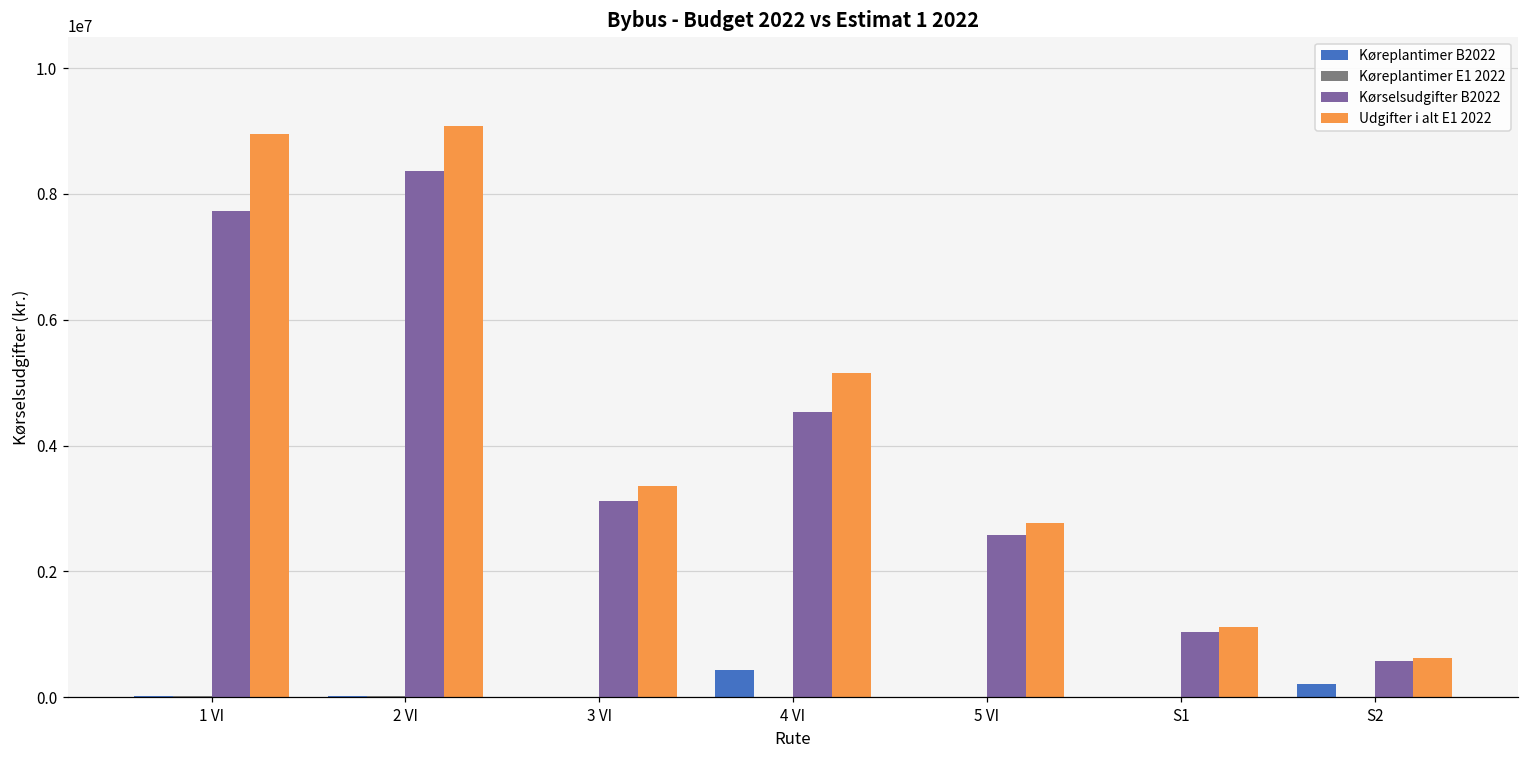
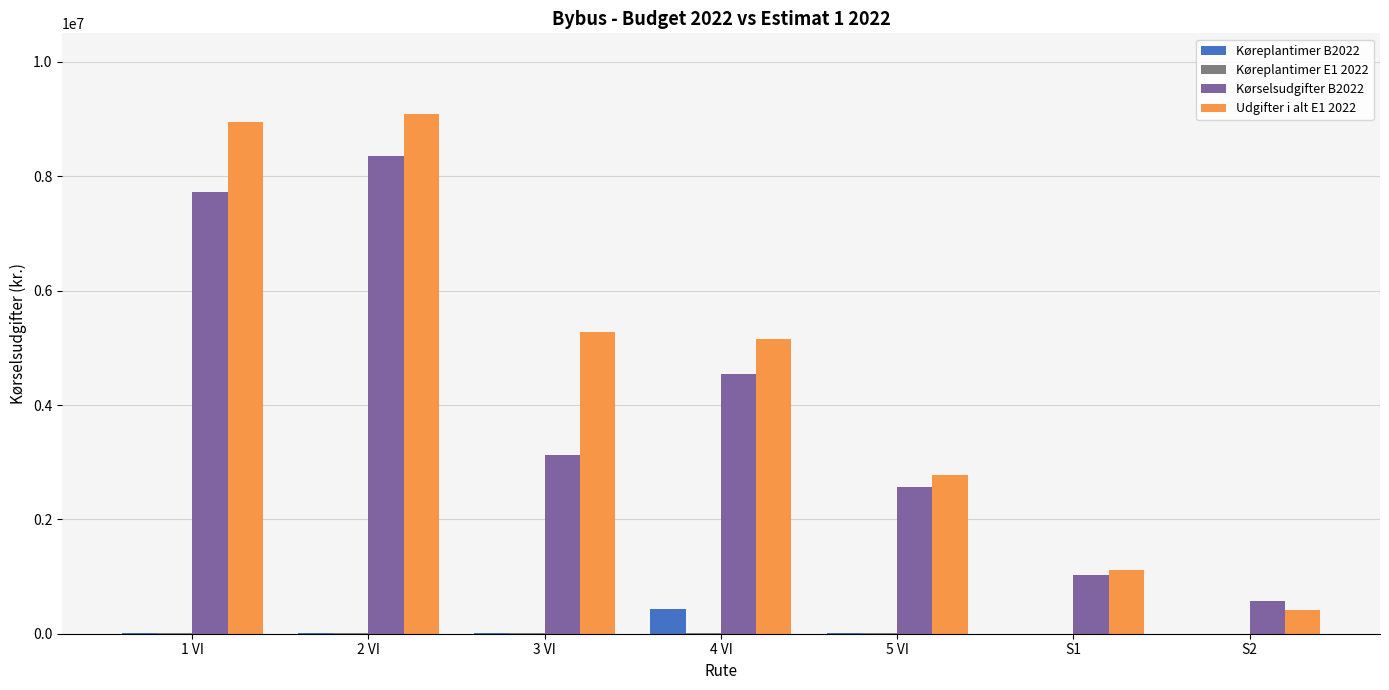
  {
    "Køreplantimer B2022": {
      "4 VI": 400000,
-     "S2": 200000
+     "S2": 0
    },
    "Udgifter i alt E1 2022": {
      "1 VI": 9000000,
      "2 VI": 9100000,
-     "3 VI": 3400000,
+     "3 VI": 5300000,
      "4 VI": 5100000,
      "5 VI": 2800000,
      "S1": 1100000,
-     "S2": 600000
+     "S2": 400000
    }
  }
